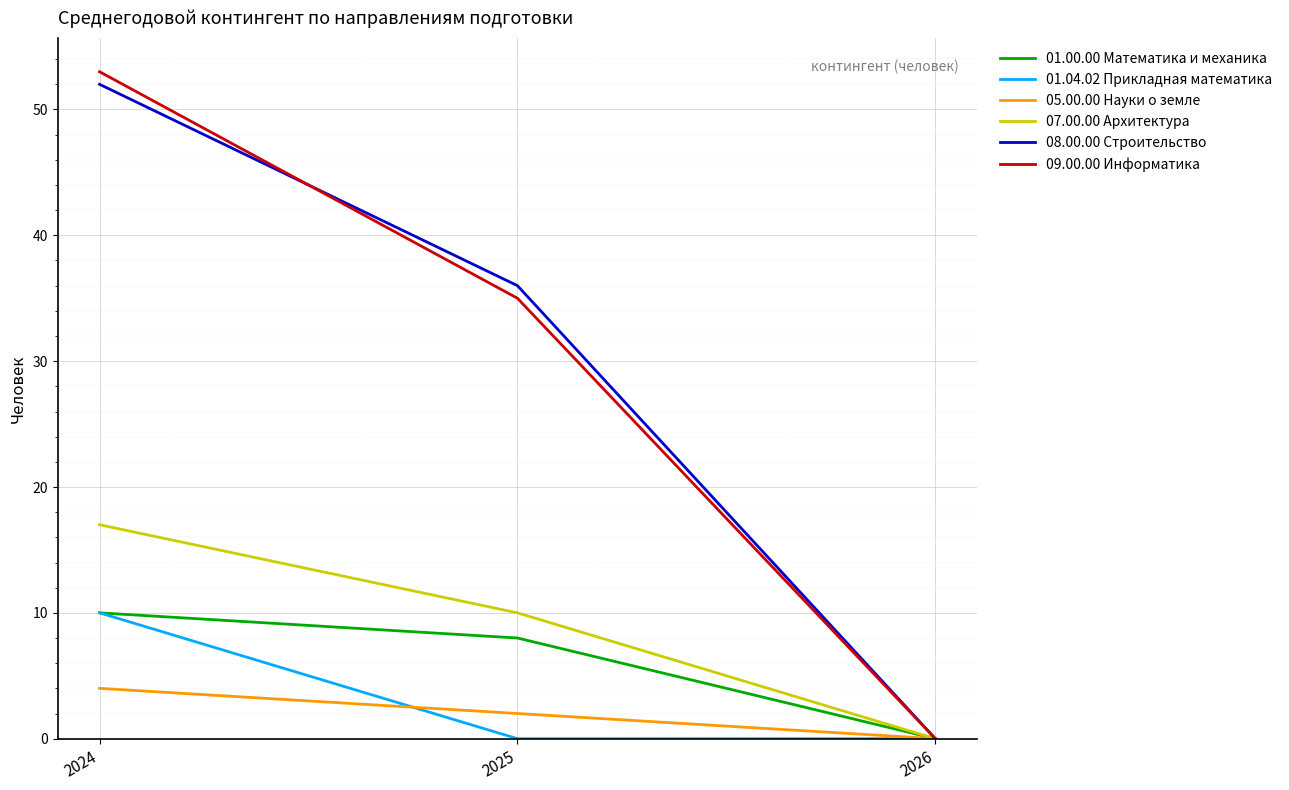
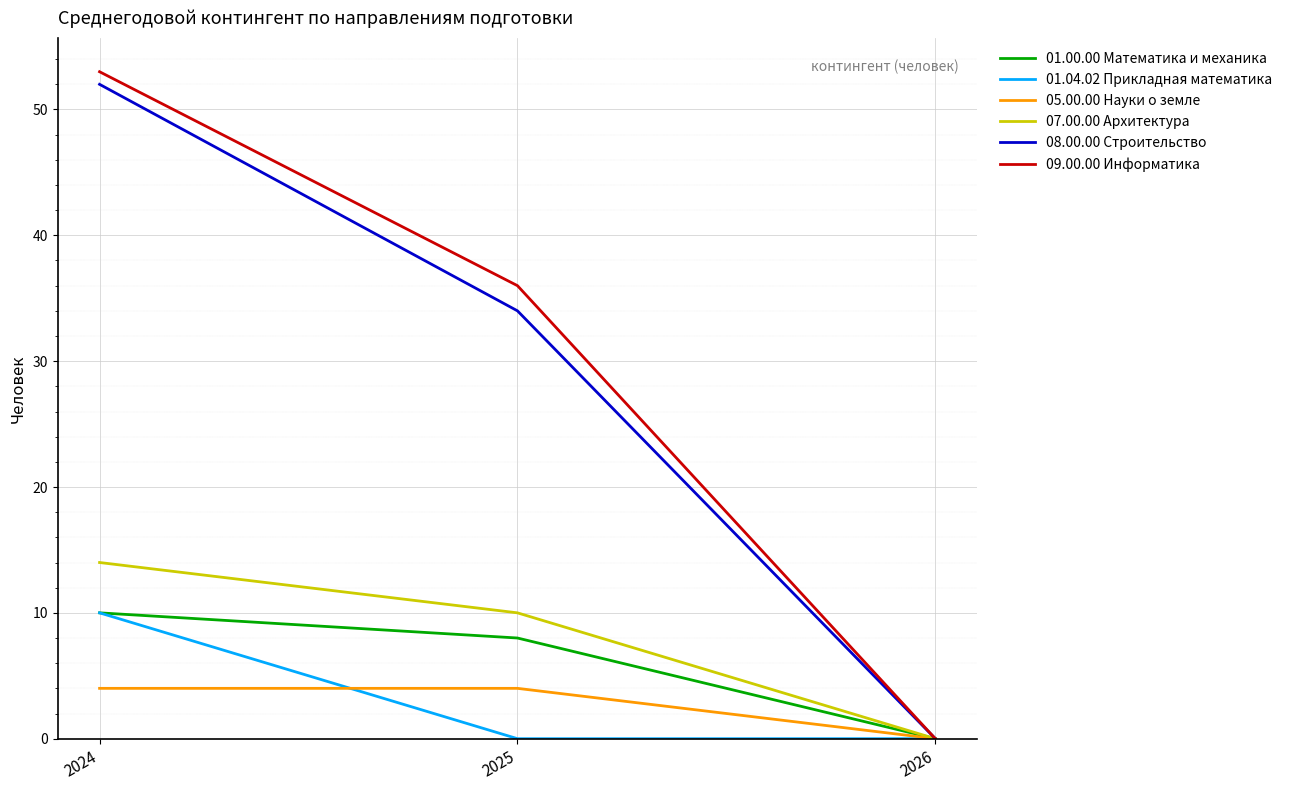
  {
    "01.00.00 Математика и механика": {
      "2025": 8
    },
    "01.04.02 Прикладная математика": {
      "2025": 0
    },
    "05.00.00 Науки о земле": {
      "2024": 4,
-     "2025": 2
+     "2025": 4
    },
    "07.00.00 Архитектура": {
-     "2024": 17,
+     "2024": 14,
      "2025": 10
    },
    "08.00.00 Строительство": {
      "2024": 52,
-     "2025": 36
+     "2025": 34
    },
    "09.00.00 Информатика": {
      "2024": 53,
-     "2025": 35
+     "2025": 36
    }
  }
